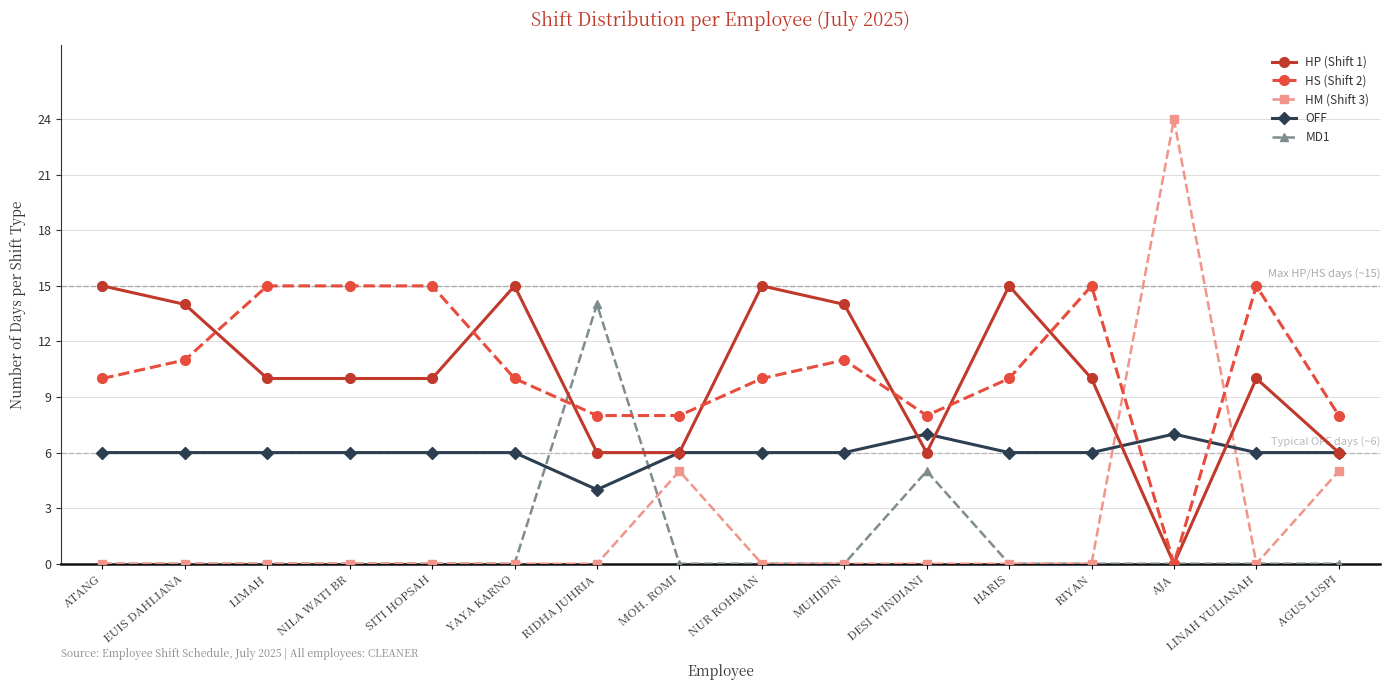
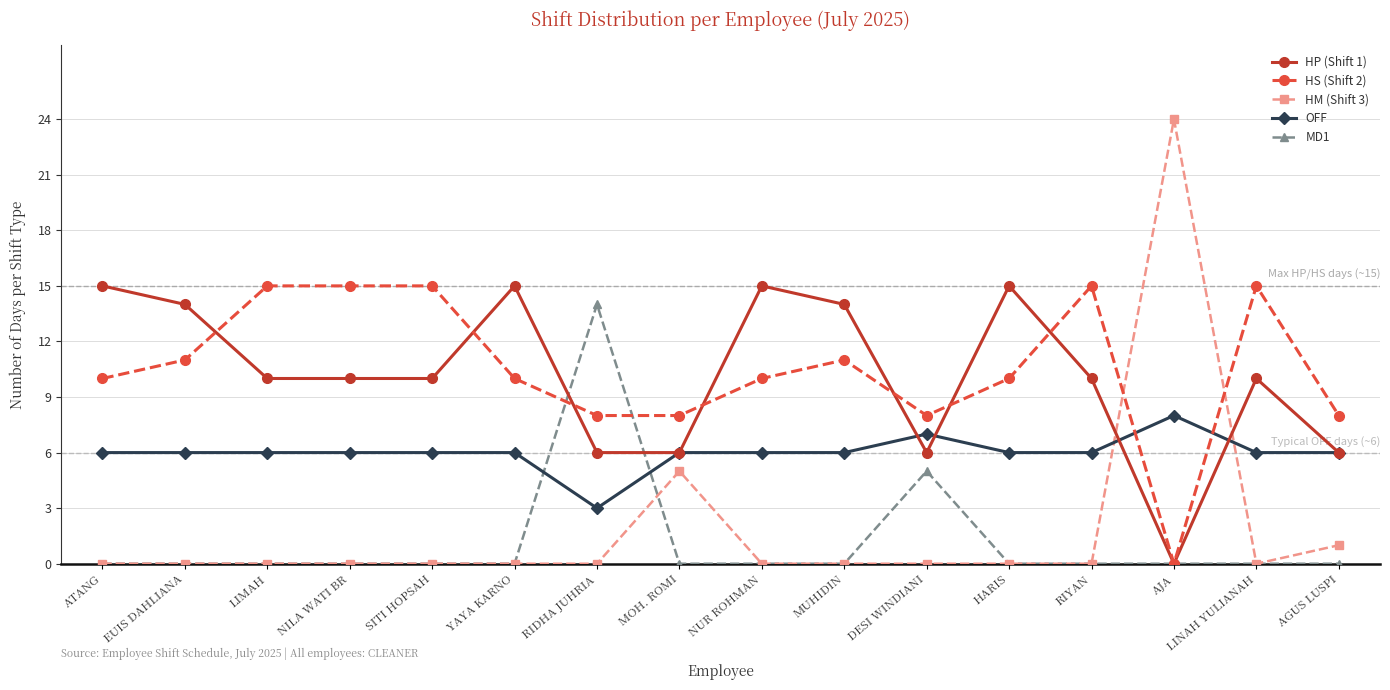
  {
    "HM (Shift 3)": {
      "RIDHA JUHRIA": 0,
      "MOH. ROMI": 5,
      "DESI WINDIANI": 0,
      "AJA": 24,
-     "AGUS LUSPI": 5
+     "AGUS LUSPI": 1
    },
    "OFF": {
      "ATANG": 6,
      "EUIS DAHLIANA": 6,
      "LIMAH": 6,
      "NILA WATI BR": 6,
      "SITI HOPSAH": 6,
      "YAYA KARNO": 6,
-     "RIDHA JUHRIA": 4,
+     "RIDHA JUHRIA": 3,
      "NUR ROHMAN": 6,
      "MUHIDIN": 6,
      "DESI WINDIANI": 7,
      "HARIS": 6,
      "RIYAN": 6,
-     "AJA": 7,
+     "AJA": 8,
      "LINAH YULIANAH": 6
    },
    "MD1": {
      "RIDHA JUHRIA": 14,
      "MOH. ROMI": 0,
      "DESI WINDIANI": 5,
      "AGUS LUSPI": 0
    }
  }
